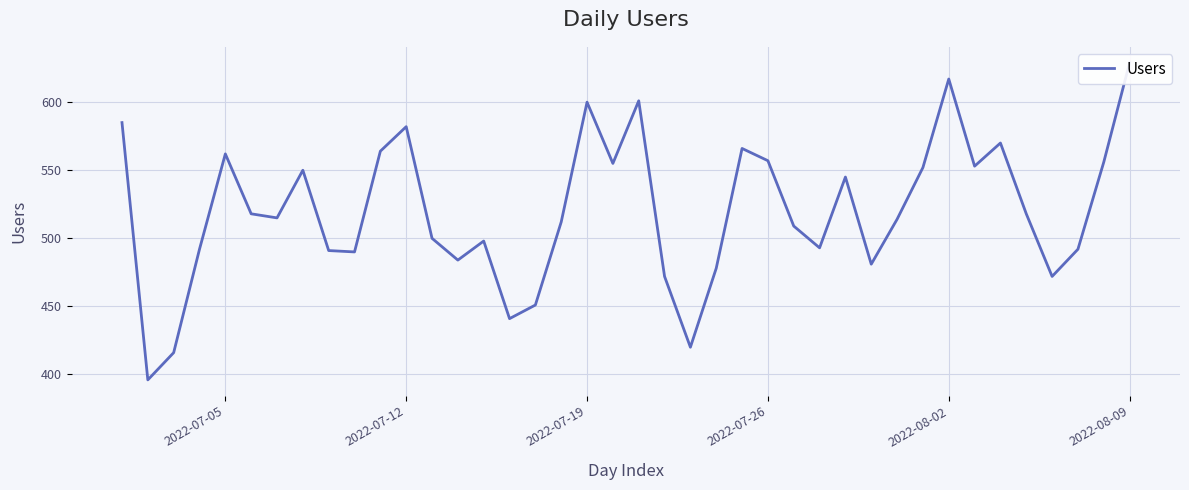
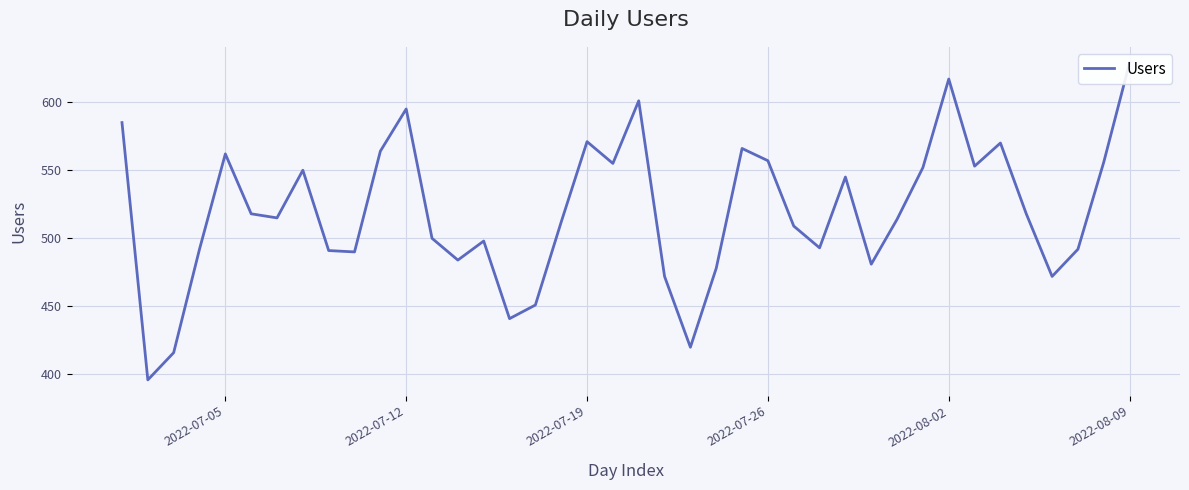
  {
    "2022-07-05": 562,
-   "2022-07-12": 582,
-   "2022-07-19": 600,
+   "2022-07-12": 595,
+   "2022-07-19": 571,
    "2022-07-26": 557,
    "2022-08-02": 617
  }
